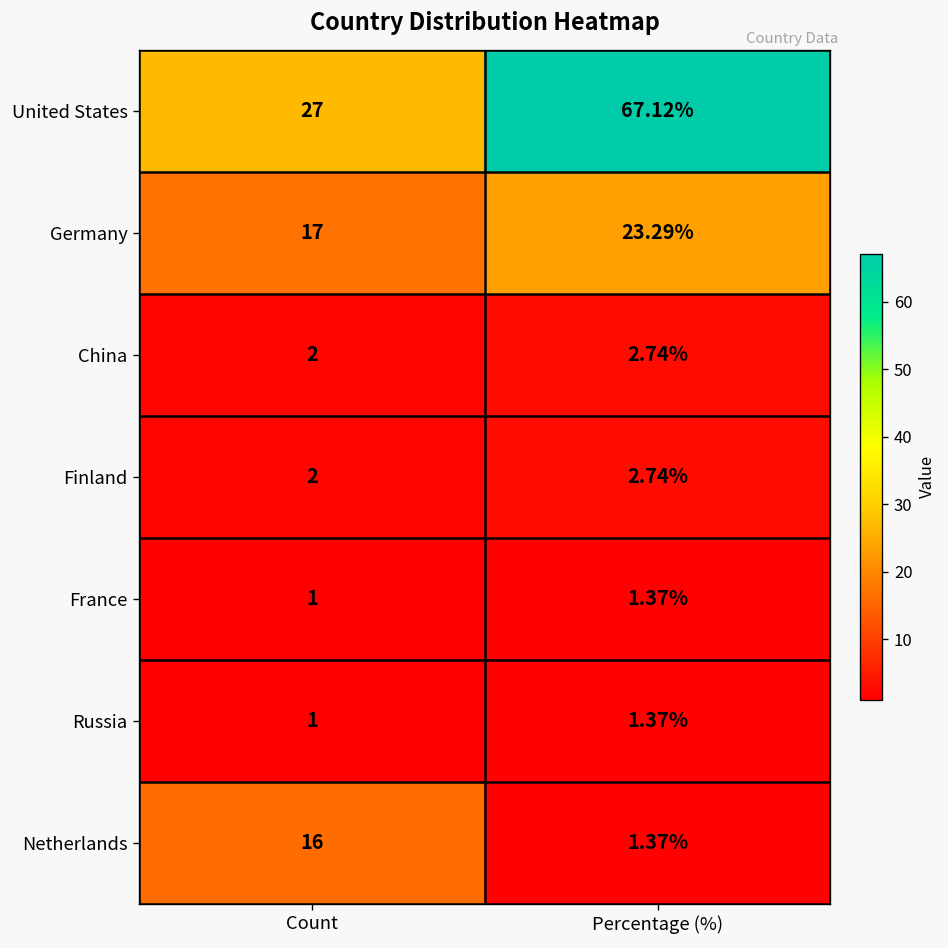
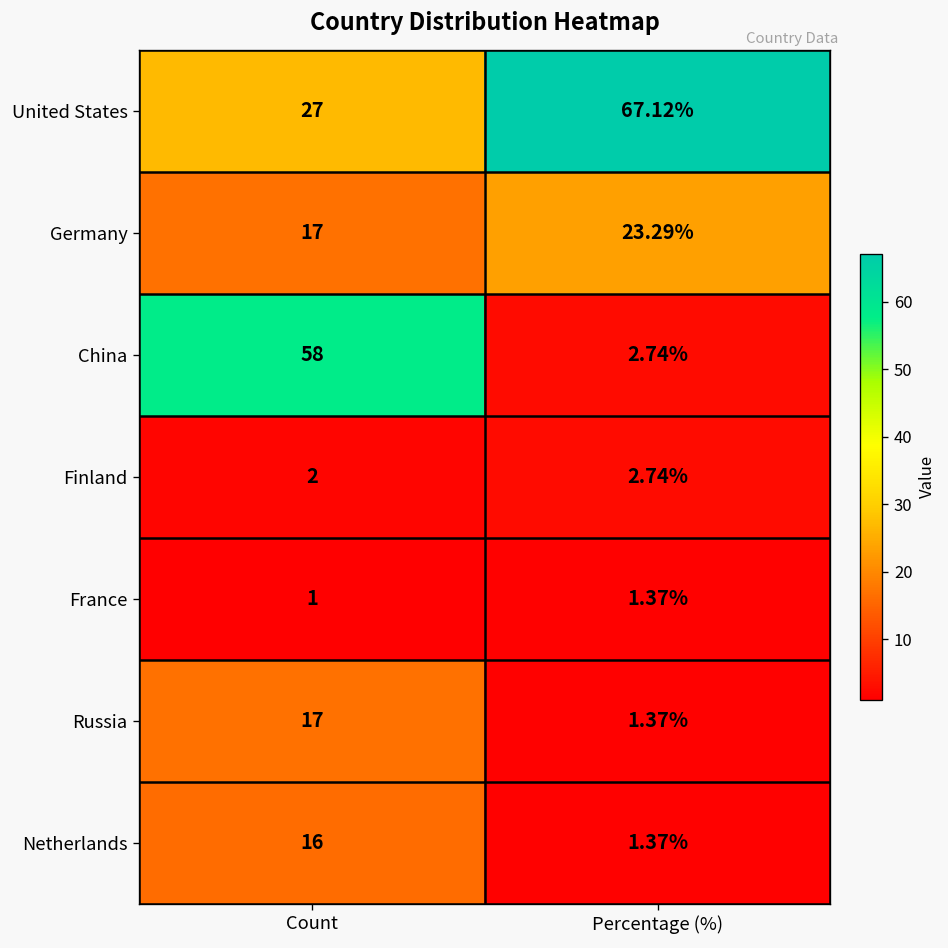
  {
    "United States": {
      "Count": "27",
      "Percentage (%)": "67.12%"
    },
    "Germany": {
      "Count": "17",
      "Percentage (%)": "23.29%"
    },
    "China": {
-     "Count": "2",
+     "Count": "58",
      "Percentage (%)": "2.74%"
    },
    "Finland": {
      "Count": "2",
      "Percentage (%)": "2.74%"
    },
    "France": {
      "Count": "1",
      "Percentage (%)": "1.37%"
    },
    "Russia": {
-     "Count": "1",
+     "Count": "17",
      "Percentage (%)": "1.37%"
    },
    "Netherlands": {
      "Count": "16",
      "Percentage (%)": "1.37%"
    }
  }
